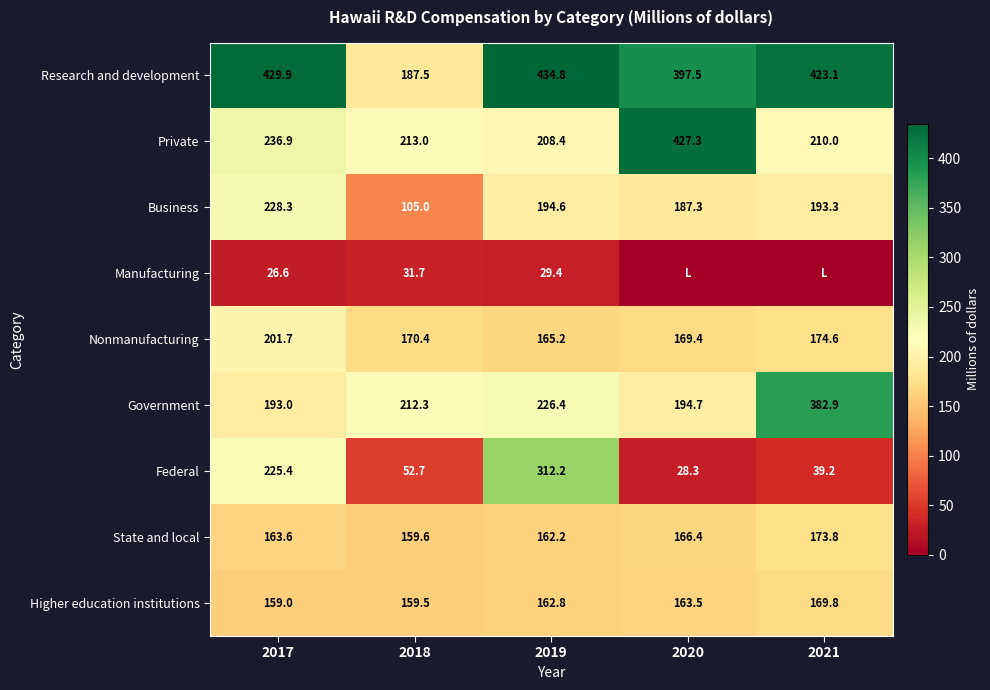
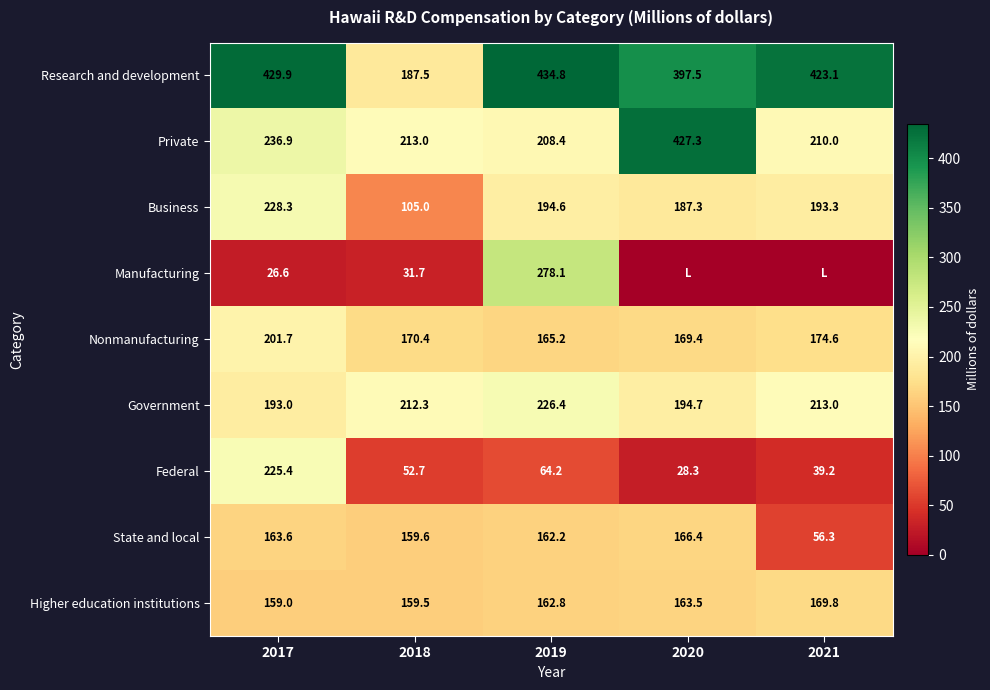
  {
    "Research and development": {
      "2017": 429.9,
      "2018": 187.5,
      "2019": 434.8,
      "2020": 397.5,
      "2021": 423.1
    },
    "Private": {
      "2017": 236.9,
      "2018": 213.0,
      "2019": 208.4,
      "2020": 427.3,
      "2021": 210.0
    },
    "Business": {
      "2017": 228.3,
      "2018": 105.0,
      "2019": 194.6,
      "2020": 187.3,
      "2021": 193.3
    },
    "Manufacturing": {
      "2017": 26.6,
      "2018": 31.7,
-     "2019": 29.4
+     "2019": 278.1
    },
    "Nonmanufacturing": {
      "2017": 201.7,
      "2018": 170.4,
      "2019": 165.2,
      "2020": 169.4,
      "2021": 174.6
    },
    "Government": {
      "2017": 193.0,
      "2018": 212.3,
      "2019": 226.4,
      "2020": 194.7,
-     "2021": 382.9
+     "2021": 213.0
    },
    "Federal": {
      "2017": 225.4,
      "2018": 52.7,
-     "2019": 312.2,
+     "2019": 64.2,
      "2020": 28.3,
      "2021": 39.2
    },
    "State and local": {
      "2017": 163.6,
      "2018": 159.6,
      "2019": 162.2,
      "2020": 166.4,
-     "2021": 173.8
+     "2021": 56.3
    },
    "Higher education institutions": {
      "2017": 159.0,
      "2018": 159.5,
      "2019": 162.8,
      "2020": 163.5,
      "2021": 169.8
    }
  }
